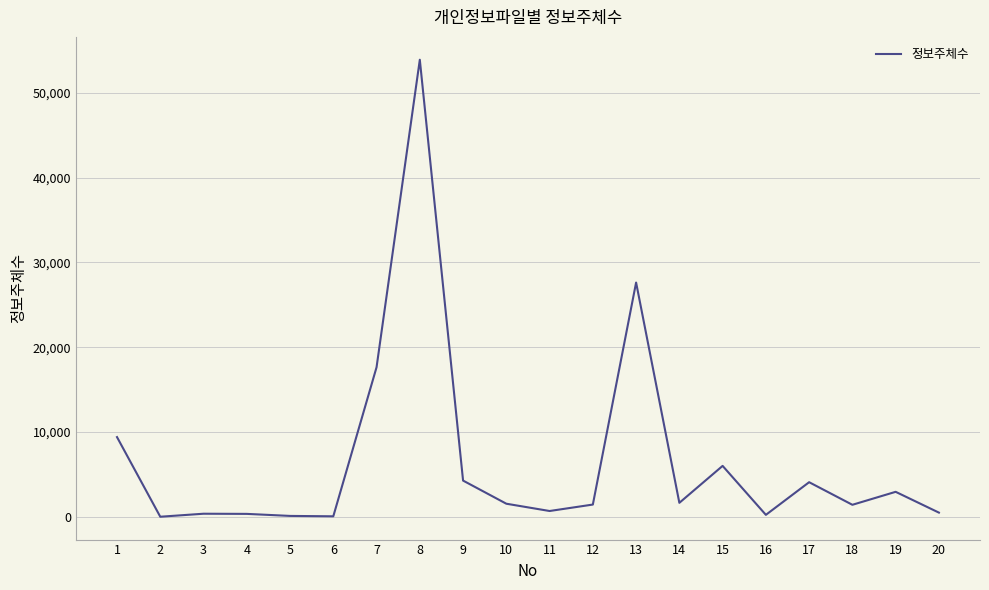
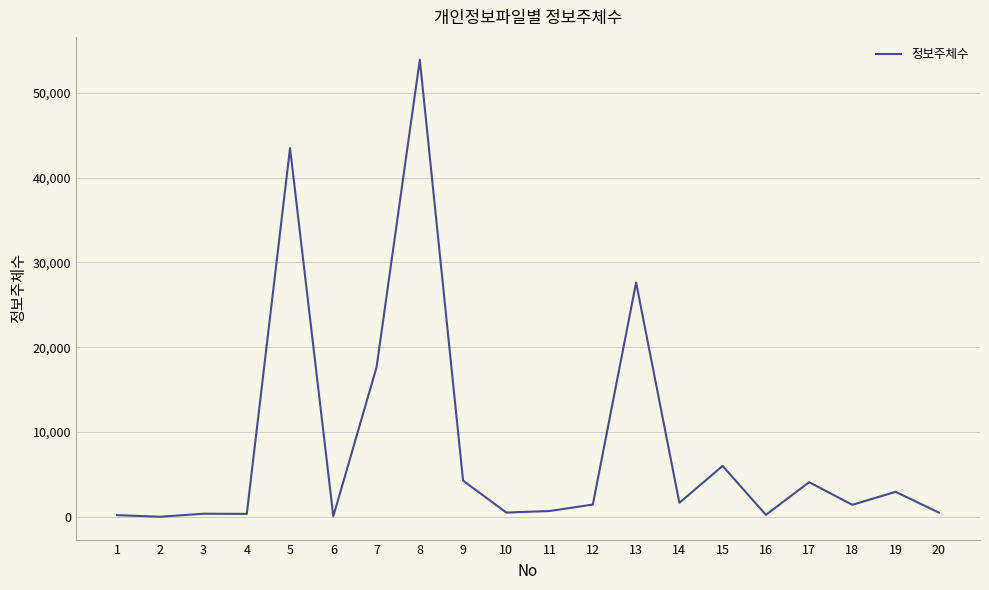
  {
-   "1": "9,000",
+   "1": "0",
    "2": "0",
    "3": "0",
    "4": "0",
-   "5": "0",
+   "5": "43,000",
    "6": "0",
    "7": "18,000",
    "8": "54,000",
    "9": "4,000",
-   "10": "2,000",
+   "10": "1,000",
    "11": "1,000",
    "12": "1,000",
    "13": "28,000",
    "14": "2,000",
    "15": "6,000",
    "16": "0",
    "17": "4,000",
    "18": "1,000",
    "19": "3,000",
    "20": "0"
  }
